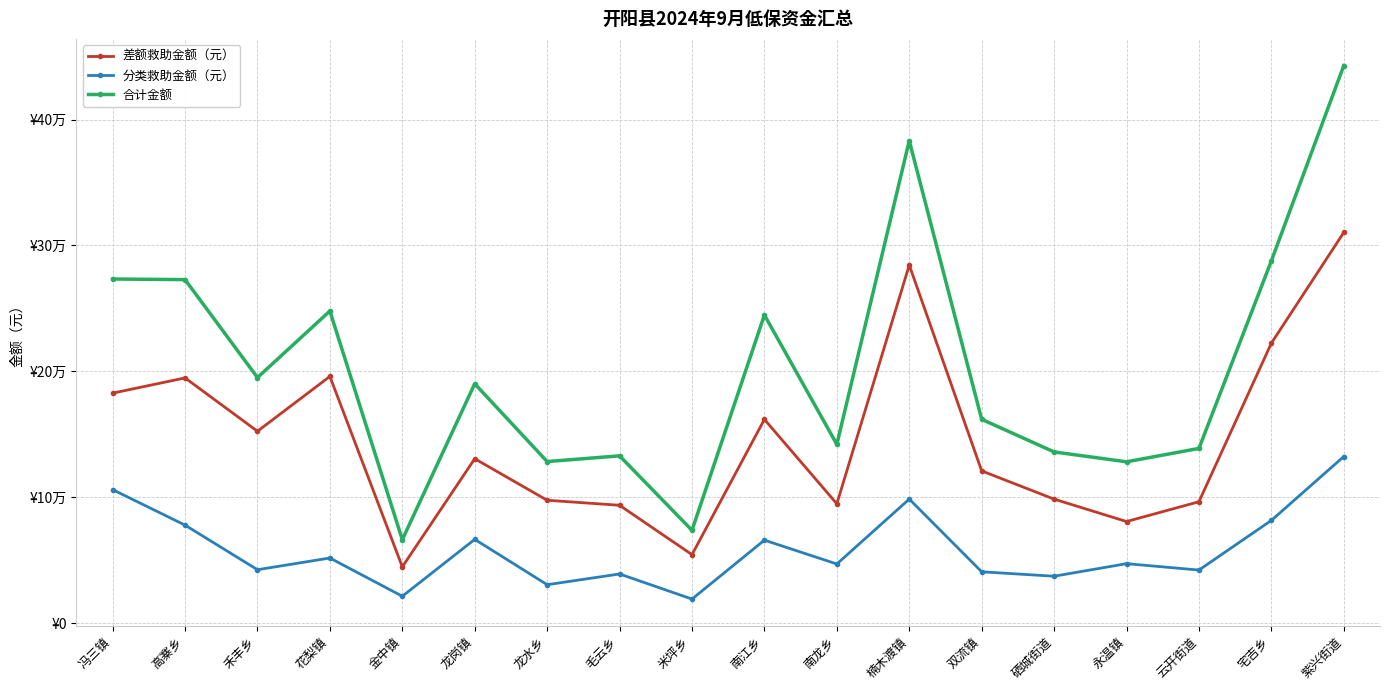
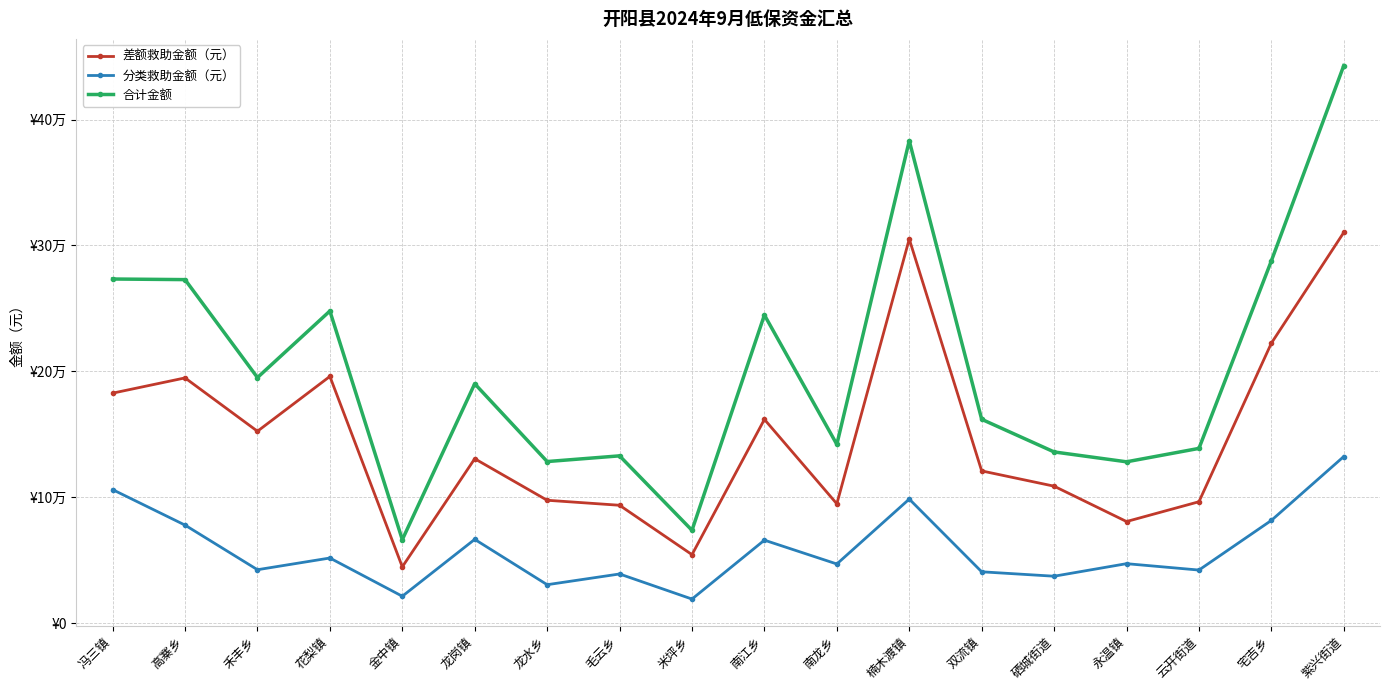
  {
    "差额救助金额（元）": {
      "冯三镇": "¥18.3万",
      "高寨乡": "¥19.5万",
      "禾丰乡": "¥15.3万",
      "花梨镇": "¥19.6万",
      "金中镇": "¥4.5万",
      "龙岗镇": "¥13.1万",
      "龙水乡": "¥9.8万",
      "毛云乡": "¥9.4万",
      "米坪乡": "¥5.5万",
      "南江乡": "¥16.2万",
      "南龙乡": "¥9.5万",
-     "楠木渡镇": "¥28.4万",
+     "楠木渡镇": "¥30.5万",
      "双流镇": "¥12.1万",
-     "硒城街道": "¥9.9万",
+     "硒城街道": "¥10.9万",
      "永温镇": "¥8.1万",
      "云开街道": "¥9.7万",
      "宅吉乡": "¥22.2万",
      "紫兴街道": "¥31.0万"
    },
    "分类救助金额（元）": {
      "冯三镇": "¥10.6万",
      "高寨乡": "¥7.8万",
      "禾丰乡": "¥4.3万",
      "花梨镇": "¥5.2万",
      "金中镇": "¥2.2万",
      "龙岗镇": "¥6.7万",
      "龙水乡": "¥3.1万",
      "毛云乡": "¥3.9万",
      "米坪乡": "¥1.9万",
      "南江乡": "¥6.6万",
      "南龙乡": "¥4.7万",
      "楠木渡镇": "¥9.9万",
      "双流镇": "¥4.1万",
      "硒城街道": "¥3.7万",
      "永温镇": "¥4.7万",
      "云开街道": "¥4.2万",
      "宅吉乡": "¥8.2万",
      "紫兴街道": "¥13.2万"
    },
    "合计金额": {
      "冯三镇": "¥27.3万",
      "高寨乡": "¥27.3万",
      "禾丰乡": "¥19.5万",
      "花梨镇": "¥24.8万",
      "金中镇": "¥6.6万",
      "龙岗镇": "¥19.0万",
      "龙水乡": "¥12.8万",
      "毛云乡": "¥13.3万",
      "米坪乡": "¥7.4万",
      "南江乡": "¥24.5万",
      "南龙乡": "¥14.2万",
      "楠木渡镇": "¥38.3万",
      "双流镇": "¥16.2万",
      "硒城街道": "¥13.6万",
      "永温镇": "¥12.8万",
      "云开街道": "¥13.9万",
      "宅吉乡": "¥28.8万",
      "紫兴街道": "¥44.3万"
    }
  }
